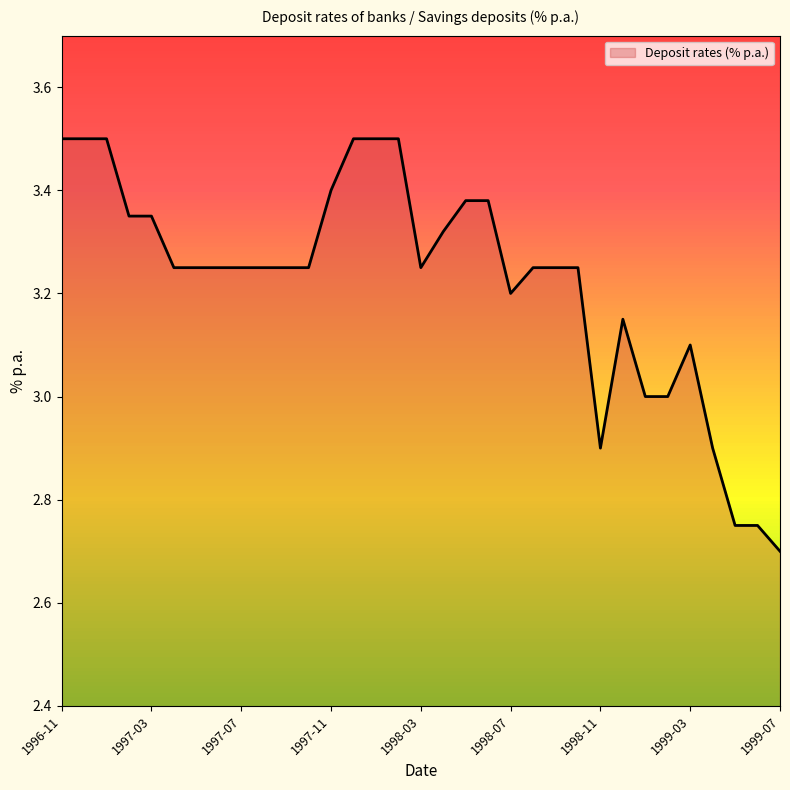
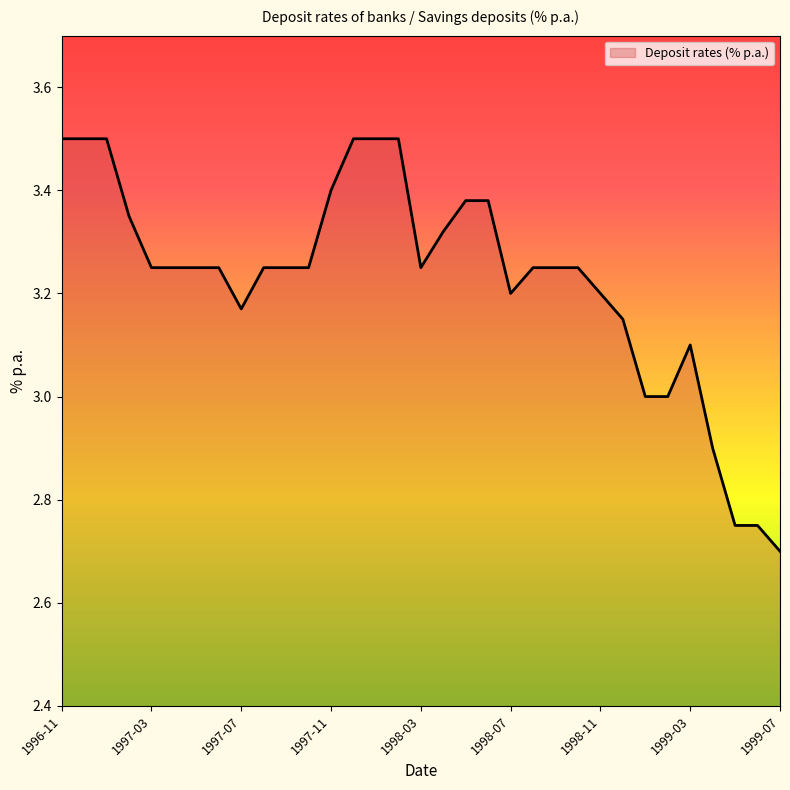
  {
    "1996-11": 3.50,
-   "1997-03": 3.35,
-   "1997-07": 3.25,
+   "1997-03": 3.25,
+   "1997-07": 3.17,
    "1997-11": 3.40,
    "1998-03": 3.25,
    "1998-07": 3.20,
-   "1998-11": 2.9,
+   "1998-11": 3.2,
    "1999-03": 3.10,
    "1999-07": 2.70
  }
